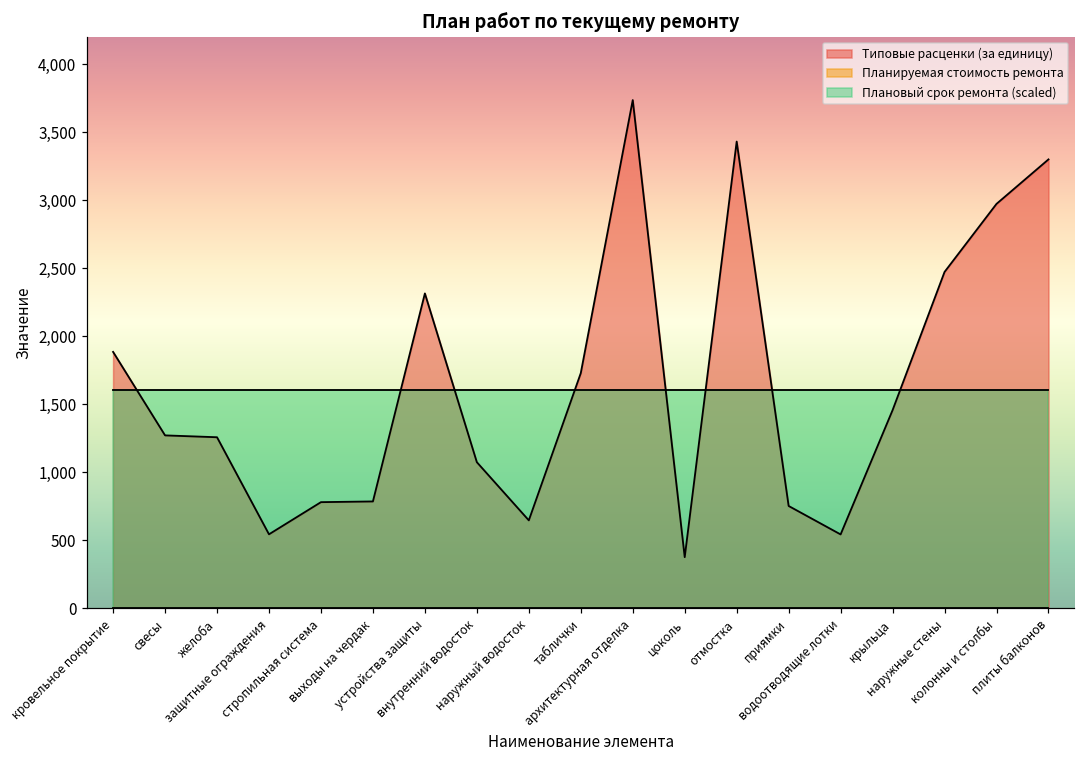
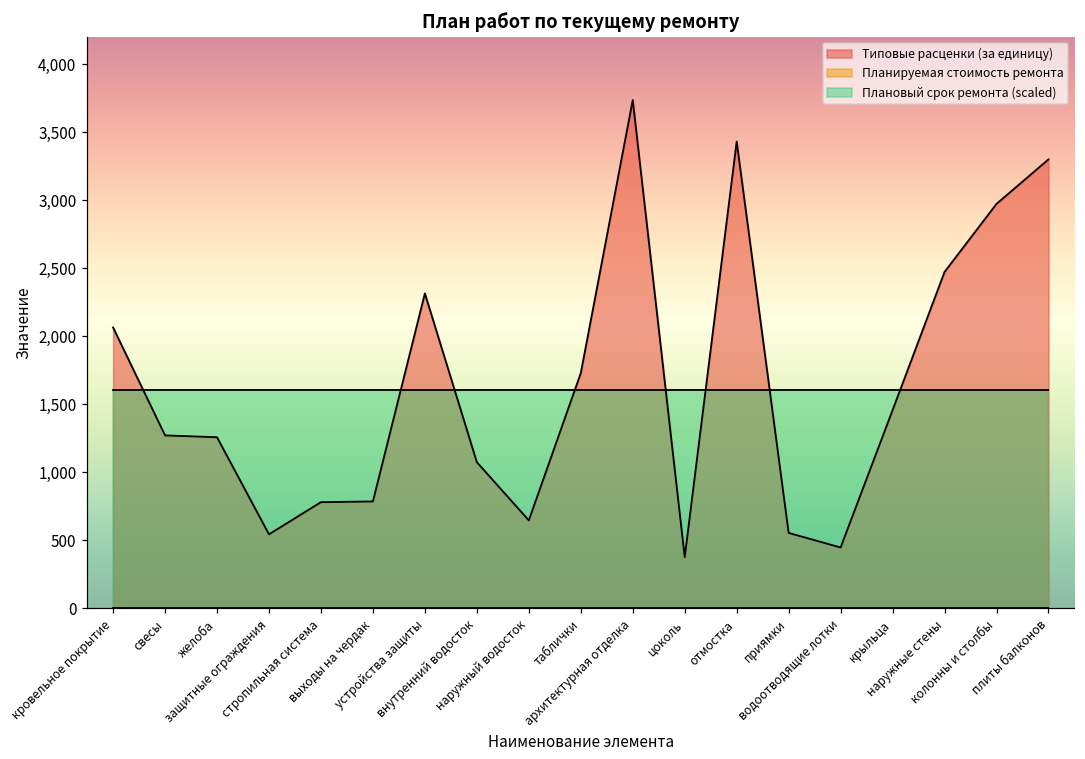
  {
    "Типовые расценки (за единицу)": {
-     "кровельное покрытие": "1,880",
+     "кровельное покрытие": "2,060",
      "свесы": "1,270",
      "желоба": "1,260",
      "защитные ограждения": "540",
      "стропильная система": "780",
      "выходы на чердак": "780",
      "устройства защиты": "2,310",
      "внутренний водосток": "1,070",
      "наружный водосток": "640",
      "таблички": "1,730",
      "архитектурная отделка": "3,740",
      "цоколь": "370",
      "отмостка": "3,430",
-     "приямки": "750",
-     "водоотводящие лотки": "540",
+     "приямки": "550",
+     "водоотводящие лотки": "450",
      "крыльца": "1,450",
      "наружные стены": "2,470",
      "колонны и столбы": "2,970",
      "плиты балконов": "3,300"
    },
    "Планируемая стоимость ремонта": {
      "кровельное покрытие": "0",
      "свесы": "0",
      "желоба": "0",
      "защитные ограждения": "0",
      "стропильная система": "0",
      "выходы на чердак": "0",
      "устройства защиты": "0",
      "внутренний водосток": "0",
      "наружный водосток": "0",
      "таблички": "0",
      "архитектурная отделка": "0",
      "цоколь": "0",
      "отмостка": "0",
      "приямки": "0",
      "водоотводящие лотки": "0",
      "крыльца": "0",
      "наружные стены": "0",
      "колонны и столбы": "0",
      "плиты балконов": "0"
    },
    "Плановый срок ремонта (scaled)": {
      "кровельное покрытие": "1,600",
      "свесы": "1,600",
      "желоба": "1,600",
      "защитные ограждения": "1,600",
      "стропильная система": "1,600",
      "выходы на чердак": "1,600",
      "устройства защиты": "1,600",
      "внутренний водосток": "1,600",
      "наружный водосток": "1,600",
      "таблички": "1,600",
      "архитектурная отделка": "1,600",
      "цоколь": "1,600",
      "отмостка": "1,600",
      "приямки": "1,600",
      "водоотводящие лотки": "1,600",
      "крыльца": "1,600",
      "наружные стены": "1,600",
      "колонны и столбы": "1,600",
      "плиты балконов": "1,600"
    }
  }
